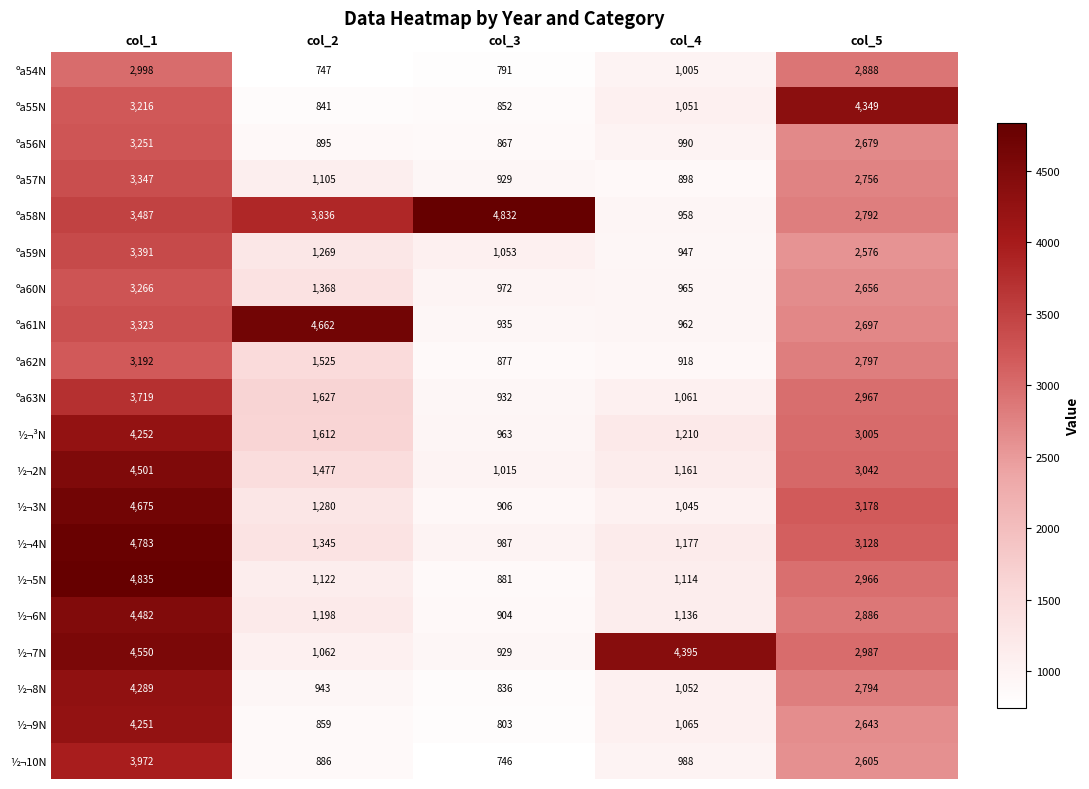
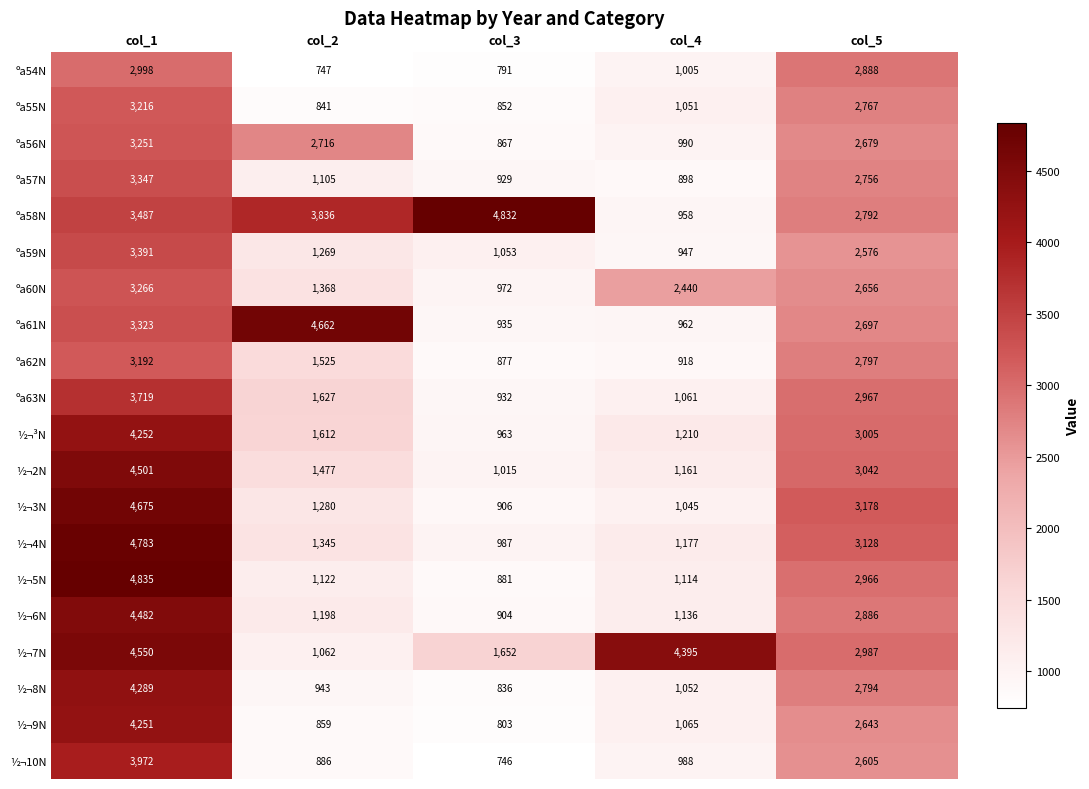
  {
    "ºa54N": {
      "col_1": "2,998",
      "col_2": "747",
      "col_3": "791",
      "col_4": "1,005",
      "col_5": "2,888"
    },
    "ºa55N": {
      "col_1": "3,216",
      "col_2": "841",
      "col_3": "852",
      "col_4": "1,051",
-     "col_5": "4,349"
+     "col_5": "2,767"
    },
    "ºa56N": {
      "col_1": "3,251",
-     "col_2": "895",
+     "col_2": "2,716",
      "col_3": "867",
      "col_4": "990",
      "col_5": "2,679"
    },
    "ºa57N": {
      "col_1": "3,347",
      "col_2": "1,105",
      "col_3": "929",
      "col_4": "898",
      "col_5": "2,756"
    },
    "ºa58N": {
      "col_1": "3,487",
      "col_2": "3,836",
      "col_3": "4,832",
      "col_4": "958",
      "col_5": "2,792"
    },
    "ºa59N": {
      "col_1": "3,391",
      "col_2": "1,269",
      "col_3": "1,053",
      "col_4": "947",
      "col_5": "2,576"
    },
    "ºa60N": {
      "col_1": "3,266",
      "col_2": "1,368",
      "col_3": "972",
-     "col_4": "965",
+     "col_4": "2,440",
      "col_5": "2,656"
    },
    "ºa61N": {
      "col_1": "3,323",
      "col_2": "4,662",
      "col_3": "935",
      "col_4": "962",
      "col_5": "2,697"
    },
    "ºa62N": {
      "col_1": "3,192",
      "col_2": "1,525",
      "col_3": "877",
      "col_4": "918",
      "col_5": "2,797"
    },
    "ºa63N": {
      "col_1": "3,719",
      "col_2": "1,627",
      "col_3": "932",
      "col_4": "1,061",
      "col_5": "2,967"
    },
    "½¬³N": {
      "col_1": "4,252",
      "col_2": "1,612",
      "col_3": "963",
      "col_4": "1,210",
      "col_5": "3,005"
    },
    "½¬2N": {
      "col_1": "4,501",
      "col_2": "1,477",
      "col_3": "1,015",
      "col_4": "1,161",
      "col_5": "3,042"
    },
    "½¬3N": {
      "col_1": "4,675",
      "col_2": "1,280",
      "col_3": "906",
      "col_4": "1,045",
      "col_5": "3,178"
    },
    "½¬4N": {
      "col_1": "4,783",
      "col_2": "1,345",
      "col_3": "987",
      "col_4": "1,177",
      "col_5": "3,128"
    },
    "½¬5N": {
      "col_1": "4,835",
      "col_2": "1,122",
      "col_3": "881",
      "col_4": "1,114",
      "col_5": "2,966"
    },
    "½¬6N": {
      "col_1": "4,482",
      "col_2": "1,198",
      "col_3": "904",
      "col_4": "1,136",
      "col_5": "2,886"
    },
    "½¬7N": {
      "col_1": "4,550",
      "col_2": "1,062",
-     "col_3": "929",
+     "col_3": "1,652",
      "col_4": "4,395",
      "col_5": "2,987"
    },
    "½¬8N": {
      "col_1": "4,289",
      "col_2": "943",
      "col_3": "836",
      "col_4": "1,052",
      "col_5": "2,794"
    },
    "½¬9N": {
      "col_1": "4,251",
      "col_2": "859",
      "col_3": "803",
      "col_4": "1,065",
      "col_5": "2,643"
    },
    "½¬10N": {
      "col_1": "3,972",
      "col_2": "886",
      "col_3": "746",
      "col_4": "988",
      "col_5": "2,605"
    }
  }
